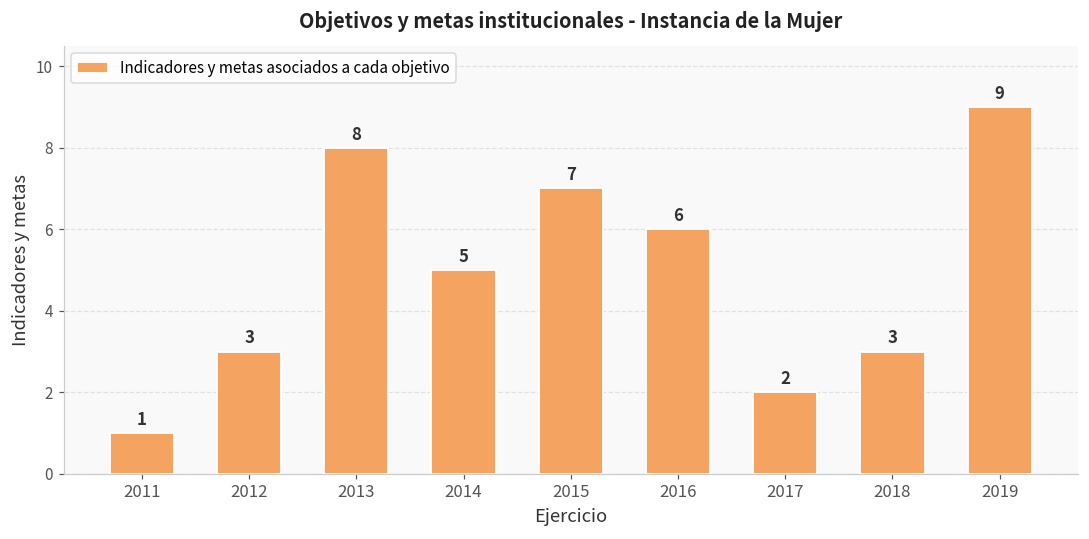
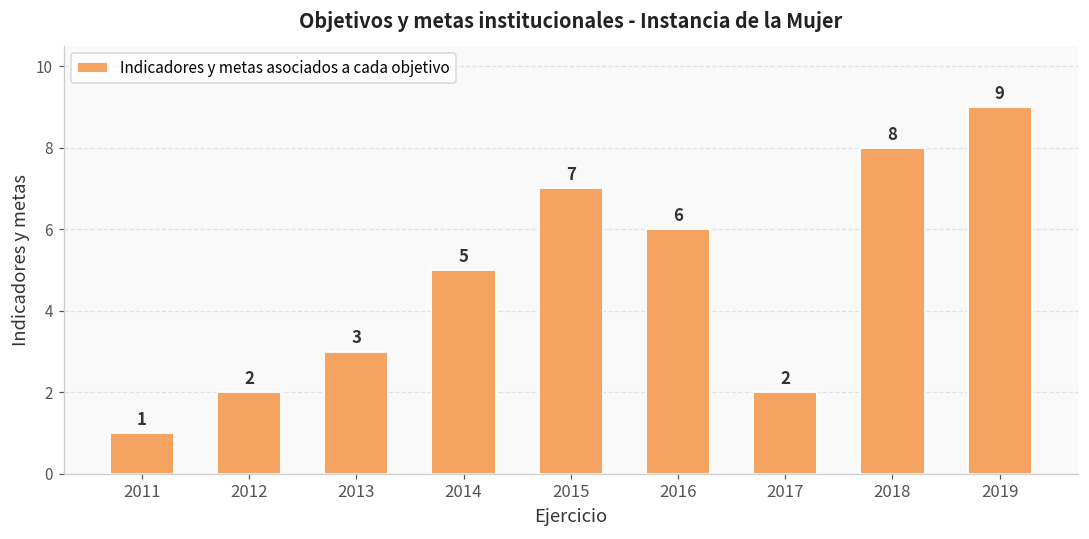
  {
    "2011": 1,
-   "2012": 3,
-   "2013": 8,
+   "2012": 2,
+   "2013": 3,
    "2014": 5,
    "2015": 7,
    "2016": 6,
    "2017": 2,
-   "2018": 3,
+   "2018": 8,
    "2019": 9
  }
